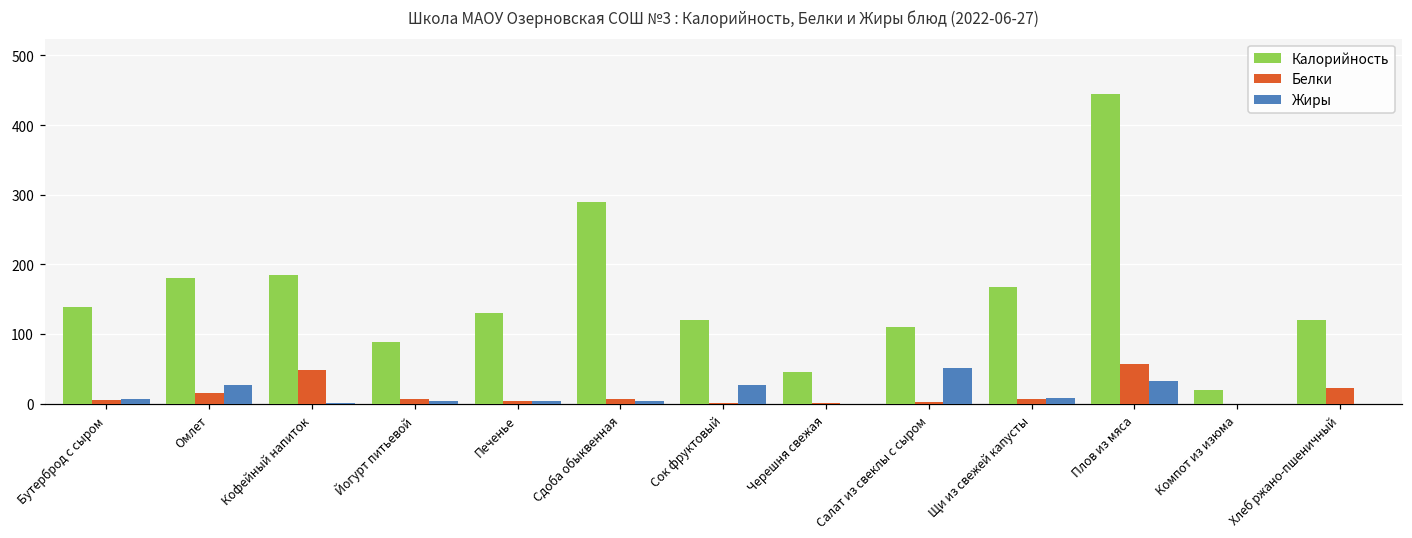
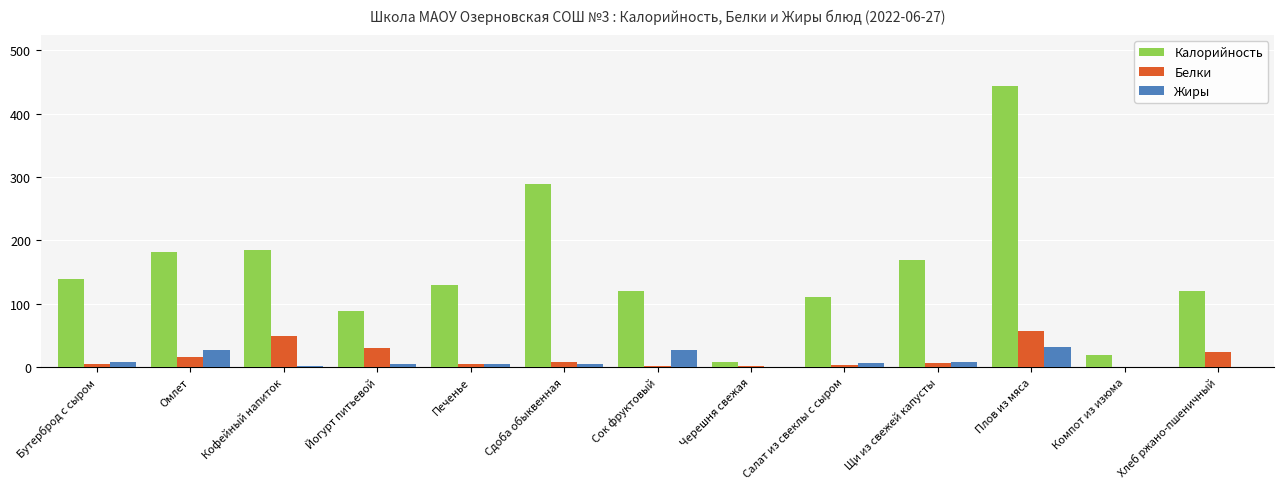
  {
    "Калорийность": {
      "Бутерброд с сыром": 140,
      "Омлет": 180,
      "Кофейный напиток": 190,
      "Йогурт питьевой": 90,
      "Печенье": 130,
      "Сдоба обыквенная": 290,
      "Сок фруктовый": 120,
-     "Черешня свежая": 50,
+     "Черешня свежая": 10,
      "Салат из свеклы с сыром": 110,
      "Щи из свежей капусты": 170,
      "Плов из мяса": 440,
      "Компот из изюма": 20,
      "Хлеб ржано-пшеничный": 120
    },
    "Белки": {
      "Бутерброд с сыром": 10,
      "Омлет": 20,
      "Кофейный напиток": 50,
-     "Йогурт питьевой": 10,
+     "Йогурт питьевой": 30,
      "Печенье": 0,
      "Сдоба обыквенная": 10,
      "Щи из свежей капусты": 10,
      "Плов из мяса": 60,
      "Компот из изюма": 0,
      "Хлеб ржано-пшеничный": 20
    },
    "Жиры": {
      "Бутерброд с сыром": 10,
      "Омлет": 30,
      "Йогурт питьевой": 0,
      "Печенье": 0,
      "Сдоба обыквенная": 0,
      "Сок фруктовый": 30,
      "Черешня свежая": 0,
-     "Салат из свеклы с сыром": 50,
+     "Салат из свеклы с сыром": 10,
      "Щи из свежей капусты": 10,
      "Плов из мяса": 30,
      "Компот из изюма": 0,
      "Хлеб ржано-пшеничный": 0
    }
  }
